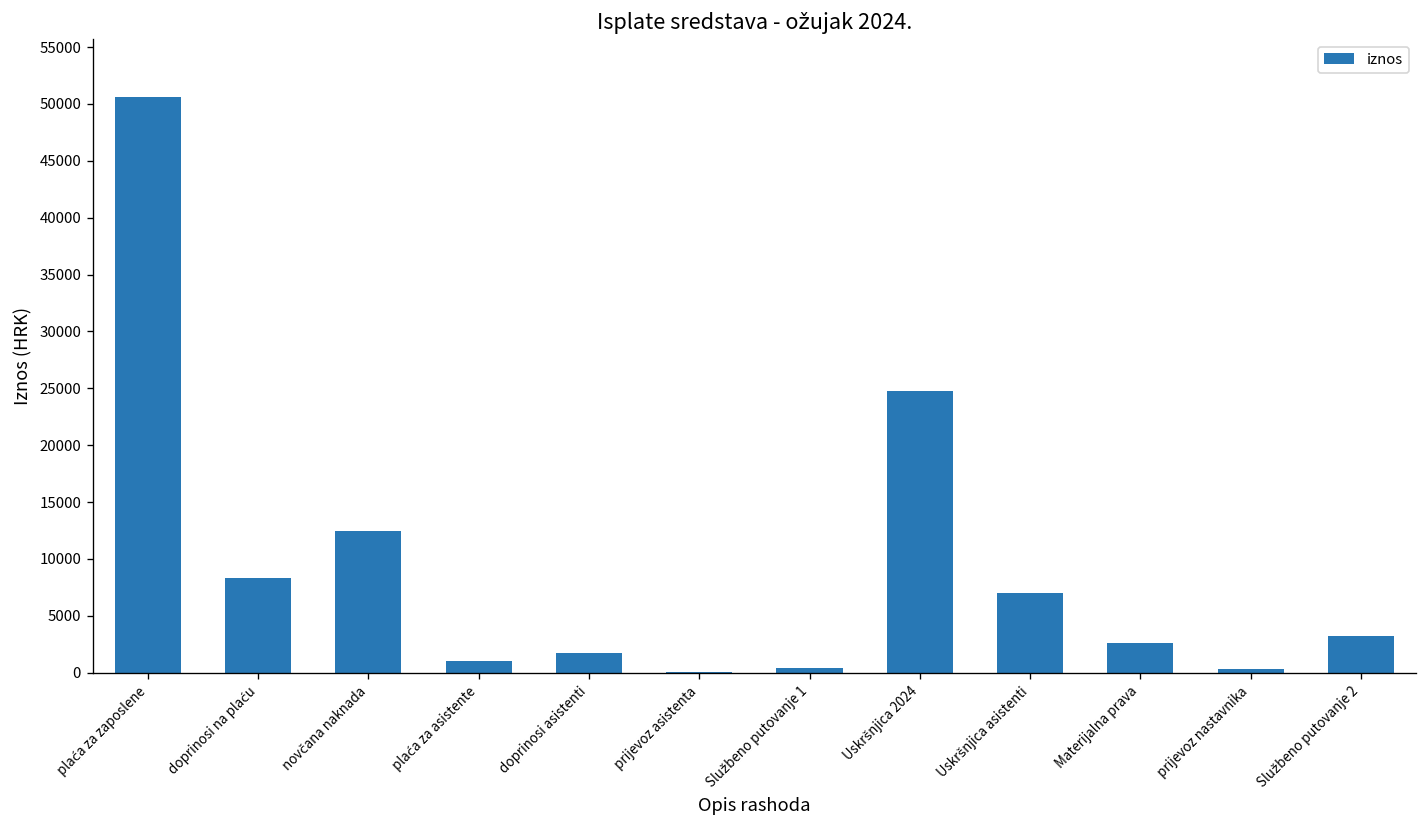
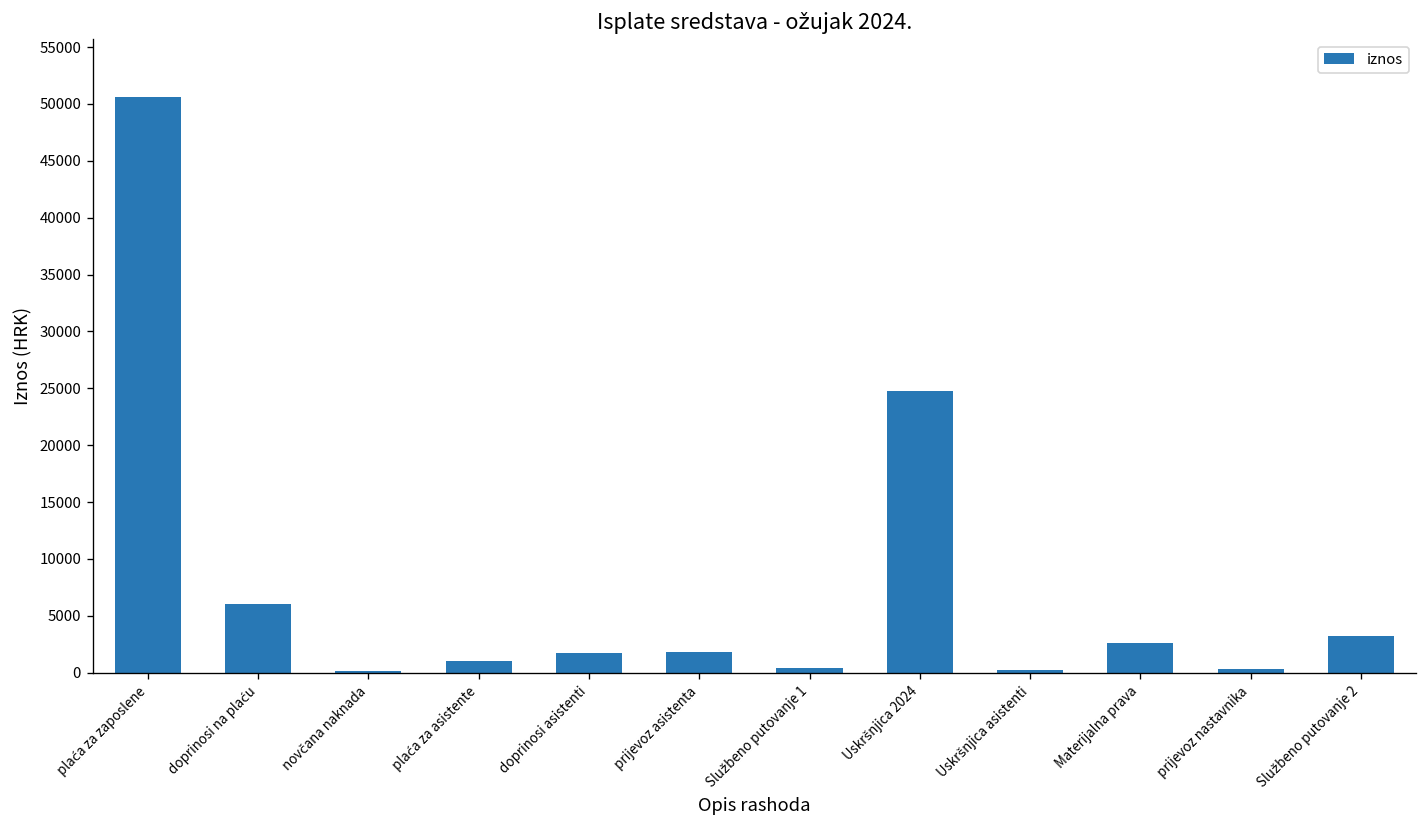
  {
    "plaća za zaposlene": 51000,
-   "doprinosi na plaću": 8000,
-   "novčana naknada": 12000,
+   "doprinosi na plaću": 6000,
+   "novčana naknada": 0,
    "plaća za asistente": 1000,
    "doprinosi asistenti": 2000,
-   "prijevoz asistenta": 0,
+   "prijevoz asistenta": 2000,
    "Službeno putovanje 1": 0,
    "Uskršnjica 2024": 25000,
-   "Uskršnjica asistenti": 7000,
+   "Uskršnjica asistenti": 0,
    "Materijalna prava": 3000,
    "prijevoz nastavnika": 0,
    "Službeno putovanje 2": 3000
  }
